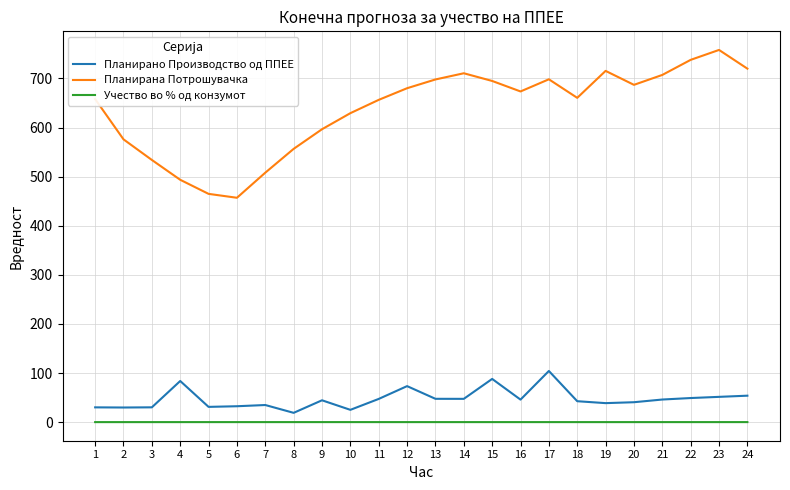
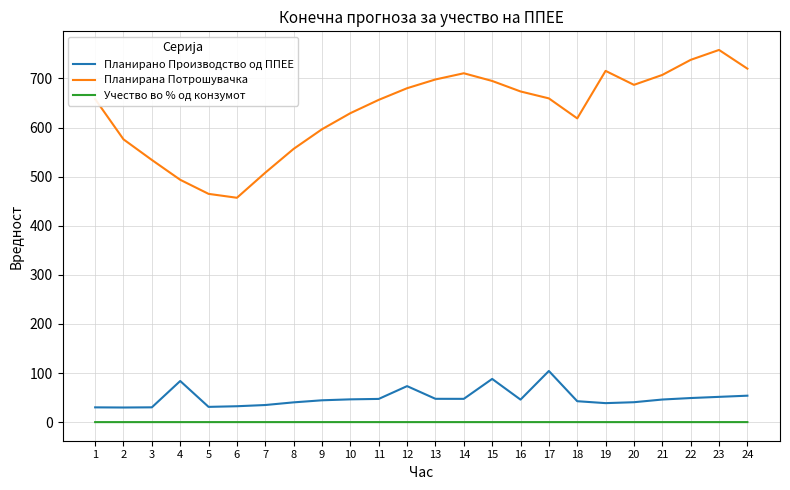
  {
    "Планирано Производство од ППЕЕ": {
      "1": 30,
      "2": 30,
      "3": 30,
      "4": 80,
      "5": 30,
      "6": 30,
      "7": 30,
-     "8": 20,
+     "8": 40,
      "9": 40,
-     "10": 30,
+     "10": 50,
      "11": 50,
      "12": 70,
      "13": 50,
      "14": 50,
      "15": 90,
      "16": 50,
      "17": 100,
      "18": 40,
      "19": 40,
      "20": 40,
      "21": 50,
      "22": 50,
      "23": 50,
      "24": 50
    },
    "Планирана Потрошувачка": {
      "2": 580,
      "3": 530,
      "4": 490,
      "5": 460,
      "6": 460,
      "7": 510,
      "8": 560,
      "9": 600,
      "10": 630,
      "11": 660,
      "12": 680,
      "13": 700,
      "14": 710,
      "15": 690,
      "16": 670,
-     "17": 700,
-     "18": 660,
+     "17": 660,
+     "18": 620,
      "19": 720,
      "20": 690,
      "21": 710,
      "22": 740,
      "23": 760,
      "24": 720
    },
    "Учество во % од конзумот": {
      "1": 0,
      "2": 0,
      "3": 0,
      "4": 0,
      "5": 0,
      "6": 0,
      "7": 0,
      "8": 0,
      "9": 0,
      "10": 0,
      "11": 0,
      "12": 0,
      "13": 0,
      "14": 0,
      "15": 0,
      "16": 0,
      "17": 0,
      "18": 0,
      "19": 0,
      "20": 0,
      "21": 0,
      "22": 0,
      "23": 0,
      "24": 0
    }
  }
